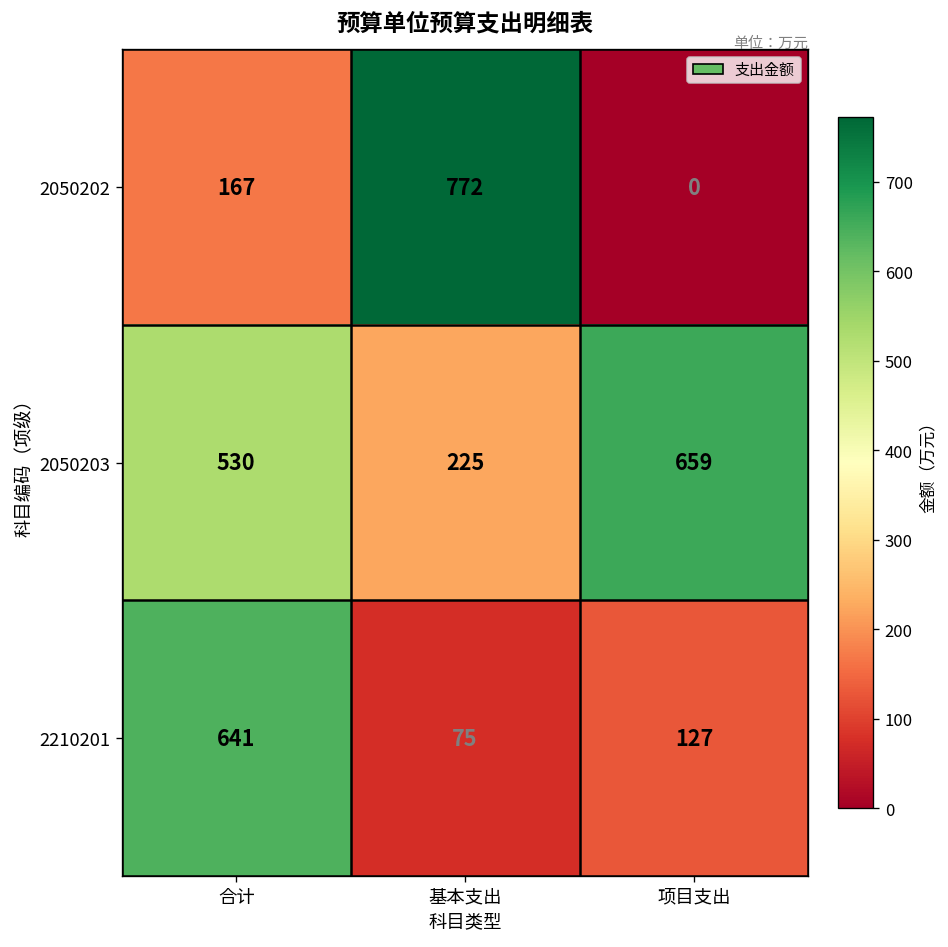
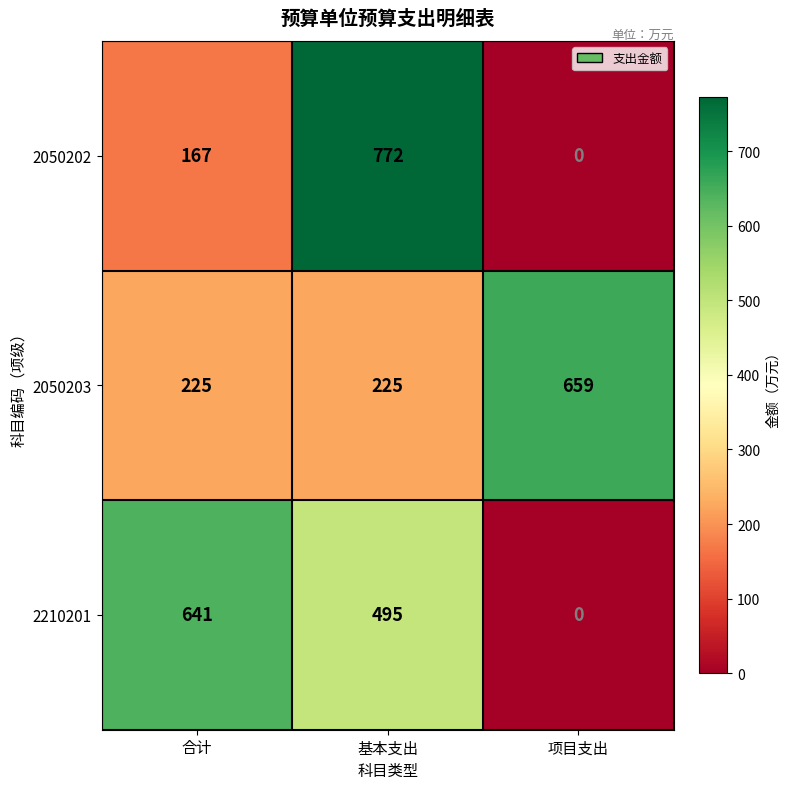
  {
    "2050202": {
      "合计": 167,
      "基本支出": 772,
      "项目支出": 0
    },
    "2050203": {
-     "合计": 530,
+     "合计": 225,
      "基本支出": 225,
      "项目支出": 659
    },
    "2210201": {
      "合计": 641,
-     "基本支出": 75,
-     "项目支出": 127
+     "基本支出": 495,
+     "项目支出": 0
    }
  }
